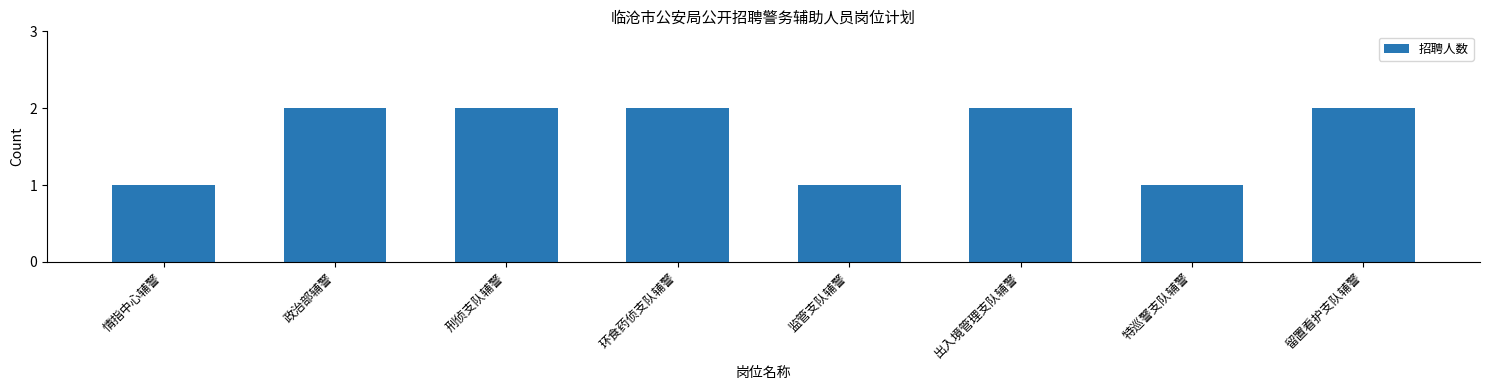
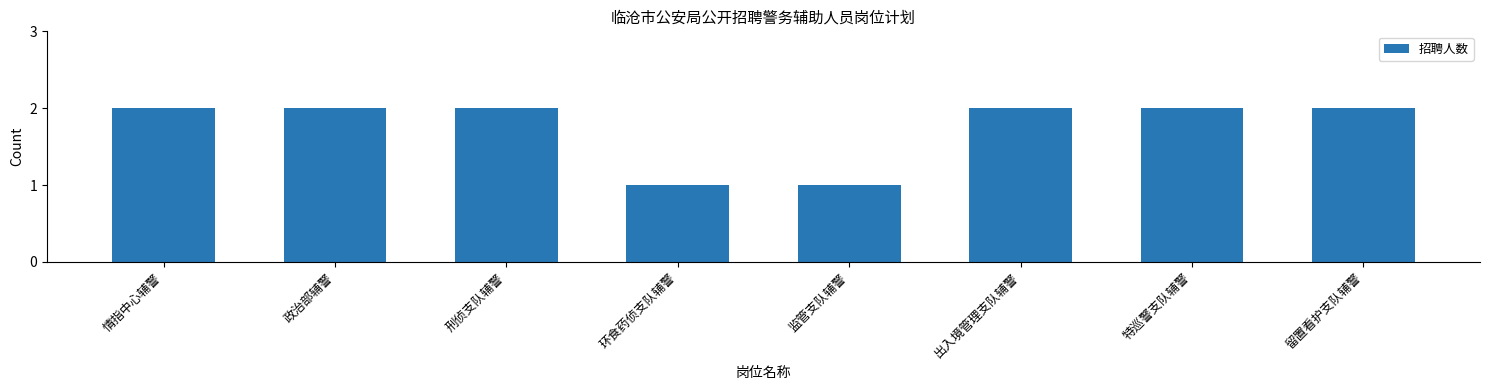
  {
-   "情指中心辅警": 1,
+   "情指中心辅警": 2,
    "政治部辅警": 2,
    "刑侦支队辅警": 2,
-   "环食药侦支队辅警": 2,
+   "环食药侦支队辅警": 1,
    "监管支队辅警": 1,
    "出入境管理支队辅警": 2,
-   "特巡警支队辅警": 1,
+   "特巡警支队辅警": 2,
    "留置看护支队辅警": 2
  }
